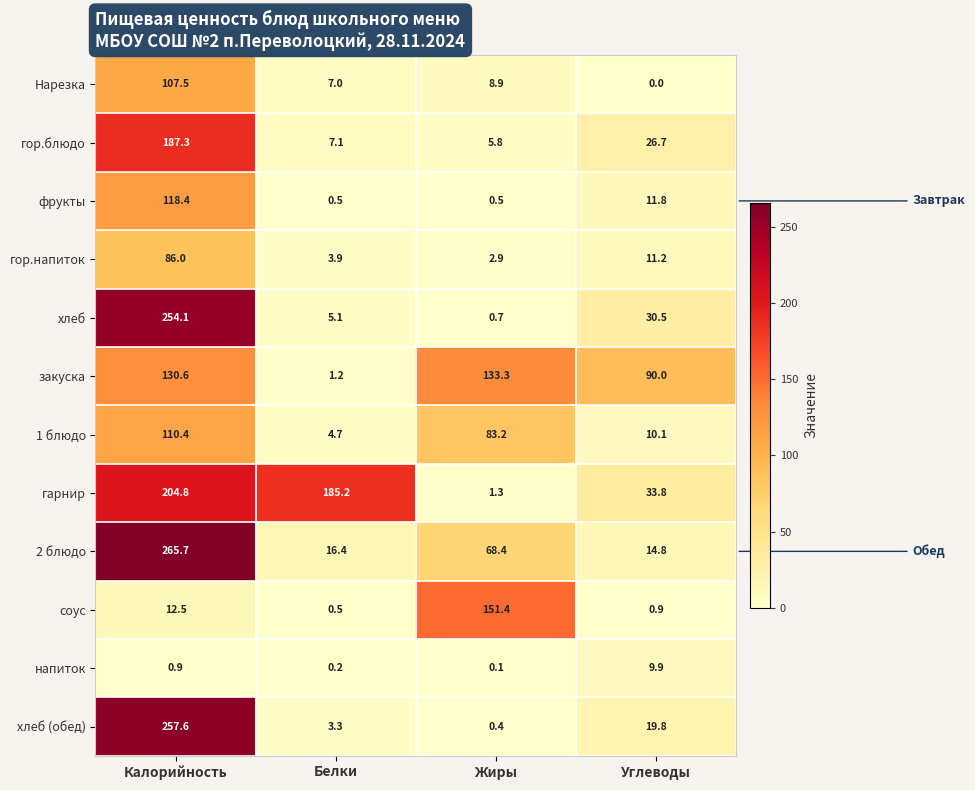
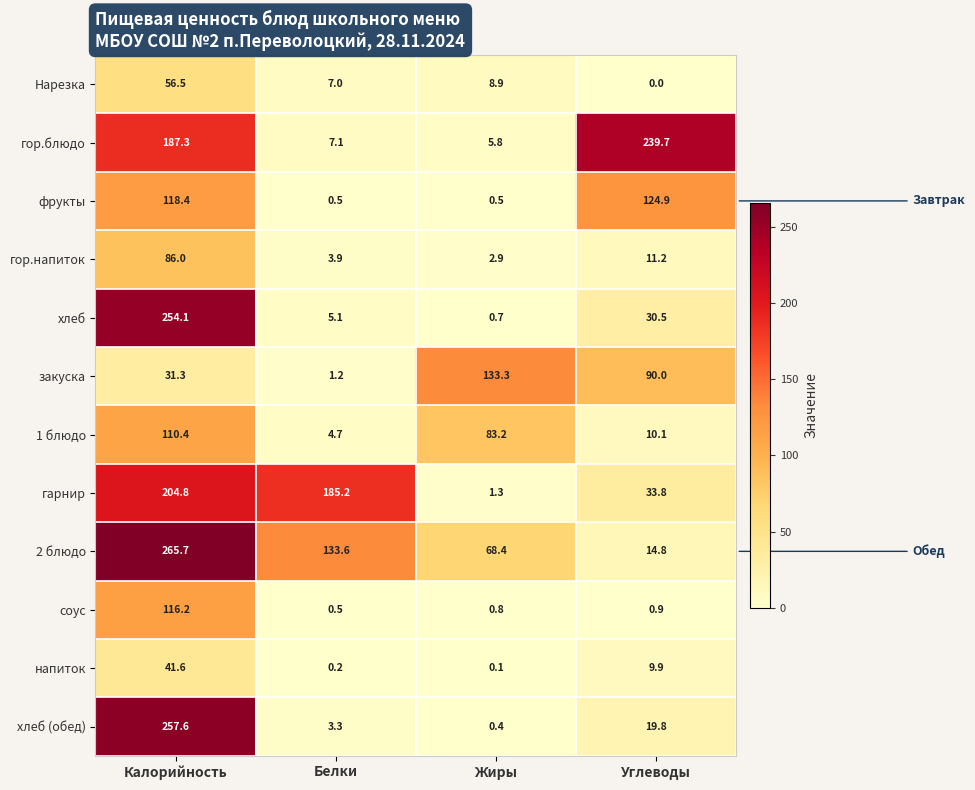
  {
    "Нарезка": {
-     "Калорийность": 107.5,
+     "Калорийность": 56.5,
      "Белки": 7.0,
      "Жиры": 8.9,
      "Углеводы": 0.0
    },
    "гор.блюдо": {
      "Калорийность": 187.3,
      "Белки": 7.1,
      "Жиры": 5.8,
-     "Углеводы": 26.7
+     "Углеводы": 239.7
    },
    "фрукты": {
      "Калорийность": 118.4,
      "Белки": 0.5,
      "Жиры": 0.5,
-     "Углеводы": 11.8
+     "Углеводы": 124.9
    },
    "гор.напиток": {
      "Калорийность": 86.0,
      "Белки": 3.9,
      "Жиры": 2.9,
      "Углеводы": 11.2
    },
    "хлеб": {
      "Калорийность": 254.1,
      "Белки": 5.1,
      "Жиры": 0.7,
      "Углеводы": 30.5
    },
    "закуска": {
-     "Калорийность": 130.6,
+     "Калорийность": 31.3,
      "Белки": 1.2,
      "Жиры": 133.3,
      "Углеводы": 90.0
    },
    "1 блюдо": {
      "Калорийность": 110.4,
      "Белки": 4.7,
      "Жиры": 83.2,
      "Углеводы": 10.1
    },
    "гарнир": {
      "Калорийность": 204.8,
      "Белки": 185.2,
      "Жиры": 1.3,
      "Углеводы": 33.8
    },
    "2 блюдо": {
      "Калорийность": 265.7,
-     "Белки": 16.4,
+     "Белки": 133.6,
      "Жиры": 68.4,
      "Углеводы": 14.8
    },
    "соус": {
-     "Калорийность": 12.5,
+     "Калорийность": 116.2,
      "Белки": 0.5,
-     "Жиры": 151.4,
+     "Жиры": 0.8,
      "Углеводы": 0.9
    },
    "напиток": {
-     "Калорийность": 0.9,
+     "Калорийность": 41.6,
      "Белки": 0.2,
      "Жиры": 0.1,
      "Углеводы": 9.9
    },
    "хлеб (обед)": {
      "Калорийность": 257.6,
      "Белки": 3.3,
      "Жиры": 0.4,
      "Углеводы": 19.8
    }
  }
